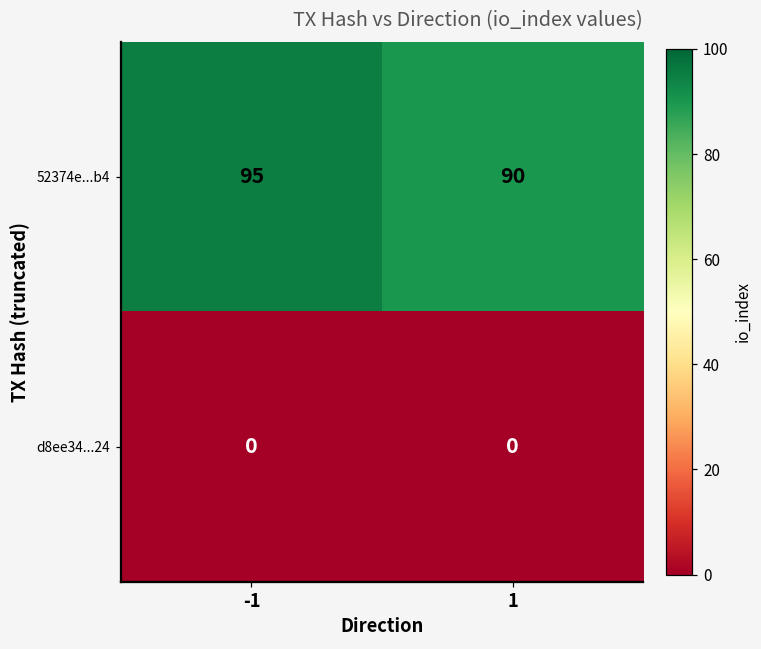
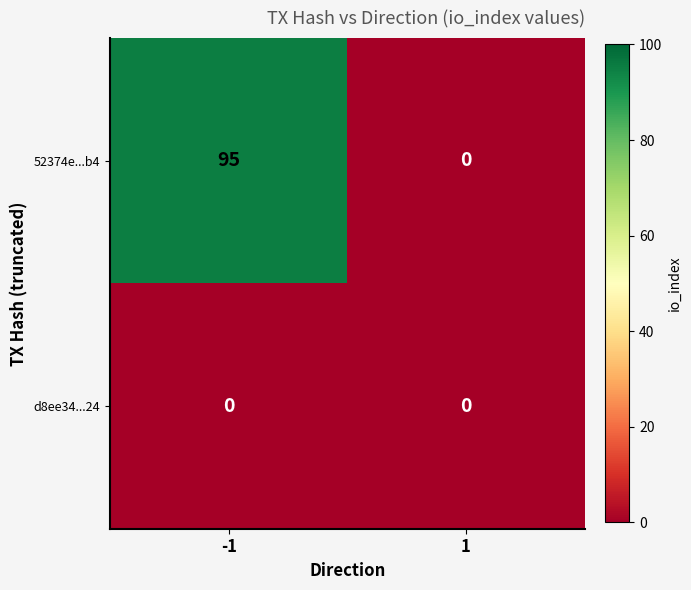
  {
    "52374e...b4": {
      "-1": 95,
-     "1": 90
+     "1": 0
    },
    "d8ee34...24": {
      "-1": 0,
      "1": 0
    }
  }
